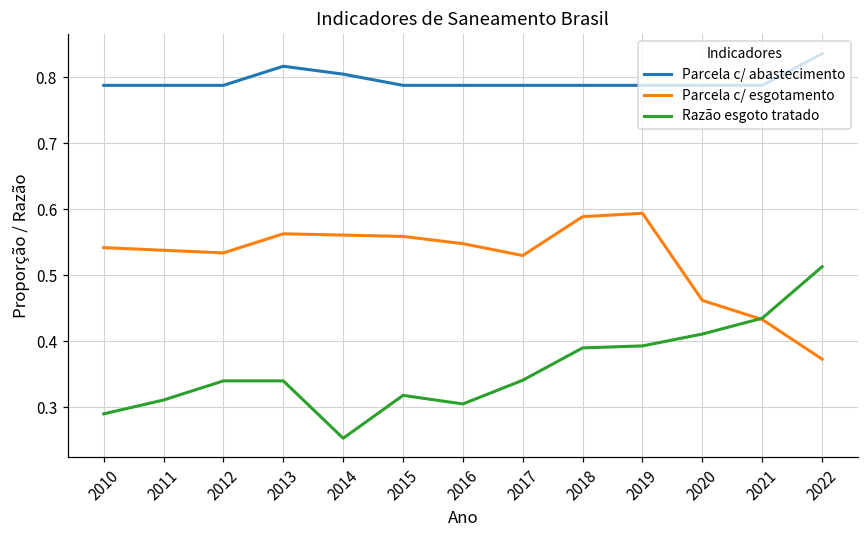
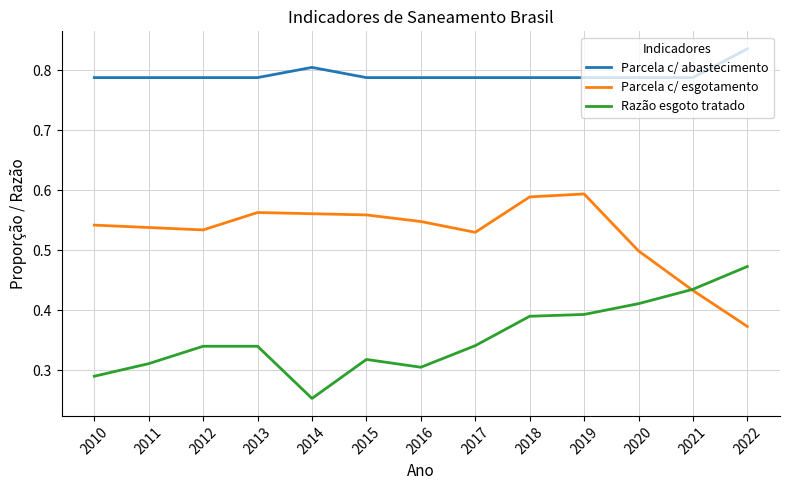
  {
    "Parcela c/ abastecimento": {
      "2010": 0.79,
      "2011": 0.79,
      "2012": 0.79,
-     "2013": 0.82,
+     "2013": 0.79,
      "2014": 0.81,
      "2015": 0.79,
      "2016": 0.79,
      "2017": 0.79,
      "2018": 0.79
    },
    "Parcela c/ esgotamento": {
      "2010": 0.54,
      "2011": 0.54,
      "2012": 0.53,
      "2013": 0.56,
      "2014": 0.56,
      "2015": 0.56,
      "2016": 0.55,
      "2017": 0.53,
      "2018": 0.59,
      "2019": 0.59,
-     "2020": 0.46,
+     "2020": 0.50,
      "2022": 0.37
    },
    "Razão esgoto tratado": {
      "2010": 0.29,
      "2011": 0.31,
      "2012": 0.34,
      "2013": 0.34,
      "2014": 0.25,
      "2015": 0.32,
      "2016": 0.31,
      "2017": 0.34,
      "2018": 0.39,
      "2019": 0.39,
      "2020": 0.41,
-     "2022": 0.51
+     "2022": 0.47
    }
  }
